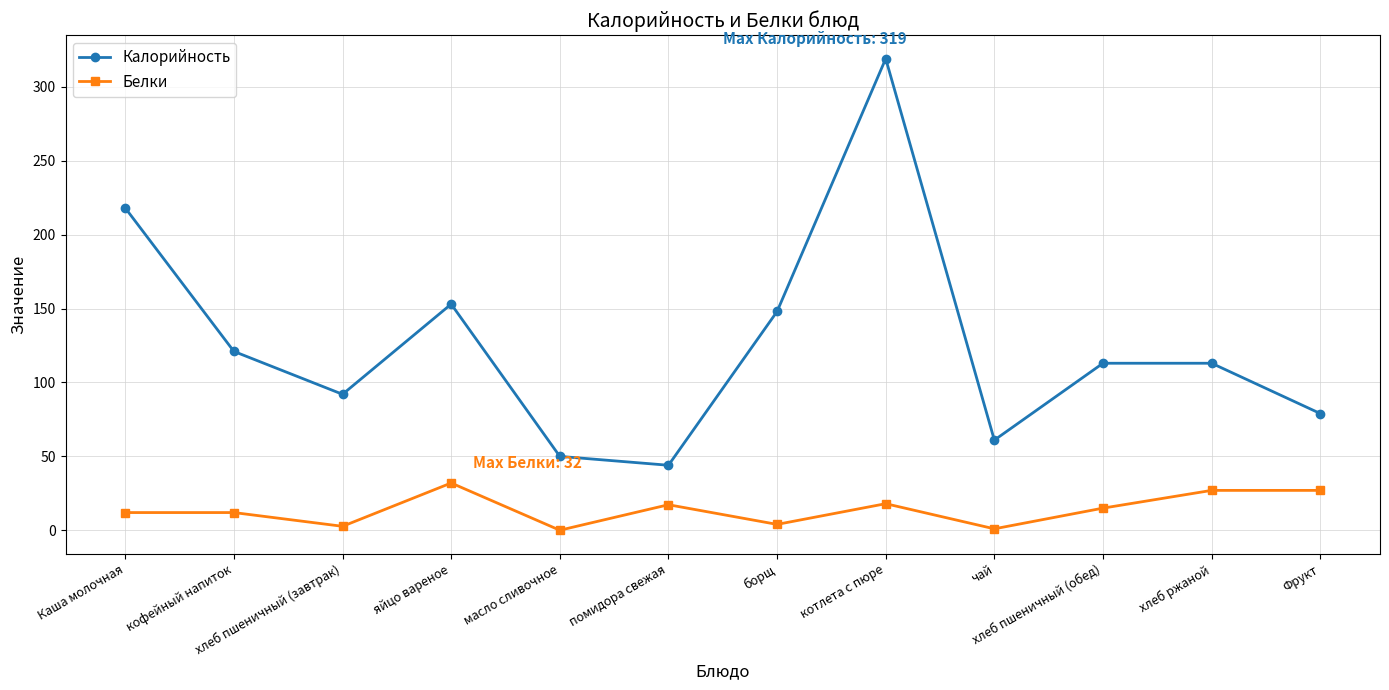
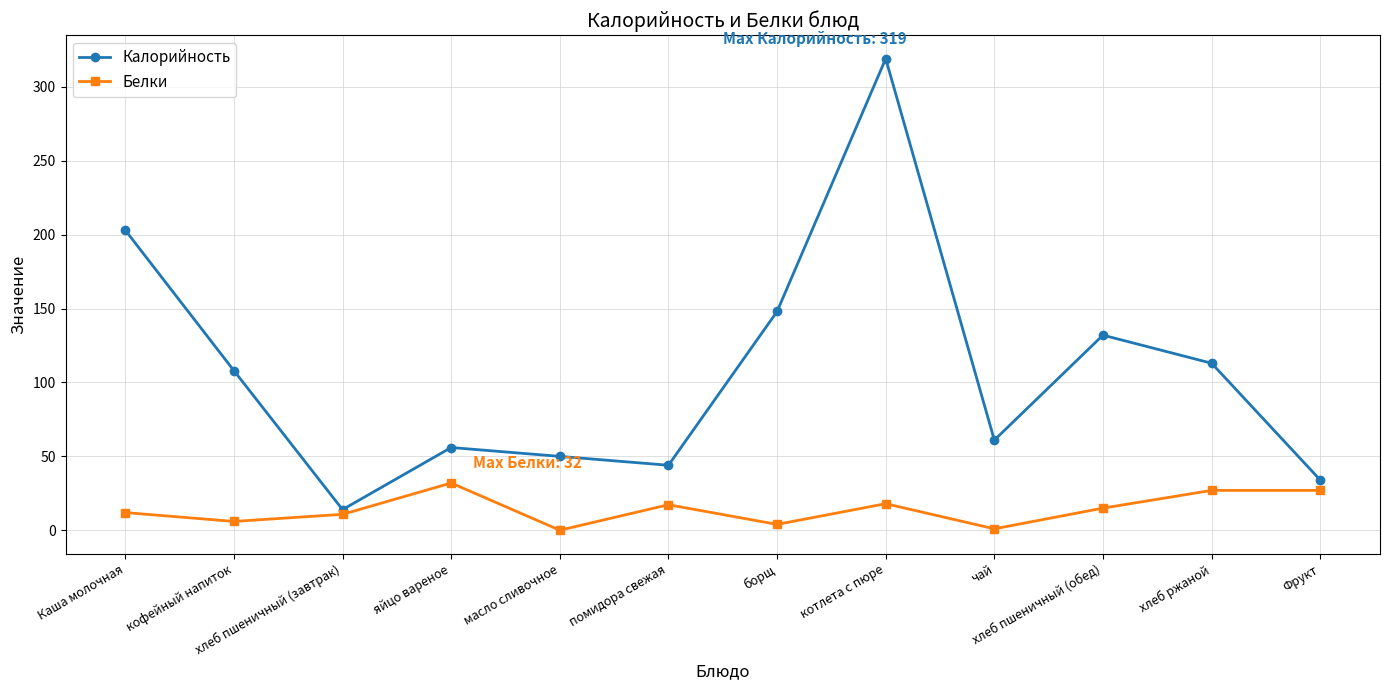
  {
    "Калорийность": {
-     "Каша молочная": 218,
-     "кофейный напиток": 121,
-     "хлеб пшеничный (завтрак)": 92,
-     "яйцо вареное": 153,
+     "Каша молочная": 203,
+     "кофейный напиток": 108,
+     "хлеб пшеничный (завтрак)": 14,
+     "яйцо вареное": 56,
      "помидора свежая": 44,
      "борщ": 148,
      "чай": 61,
-     "хлеб пшеничный (обед)": 113,
+     "хлеб пшеничный (обед)": 132,
      "хлеб ржаной": 113,
-     "Фрукт": 79
+     "Фрукт": 34
    },
    "Белки": {
      "Каша молочная": 12,
-     "кофейный напиток": 12,
-     "хлеб пшеничный (завтрак)": 3,
+     "кофейный напиток": 6,
+     "хлеб пшеничный (завтрак)": 11,
      "яйцо вареное": 32,
      "масло сливочное": 0,
      "помидора свежая": 17,
      "борщ": 4,
      "котлета с пюре": 18,
      "чай": 1,
      "хлеб пшеничный (обед)": 15,
      "хлеб ржаной": 27,
      "Фрукт": 27
    }
  }
